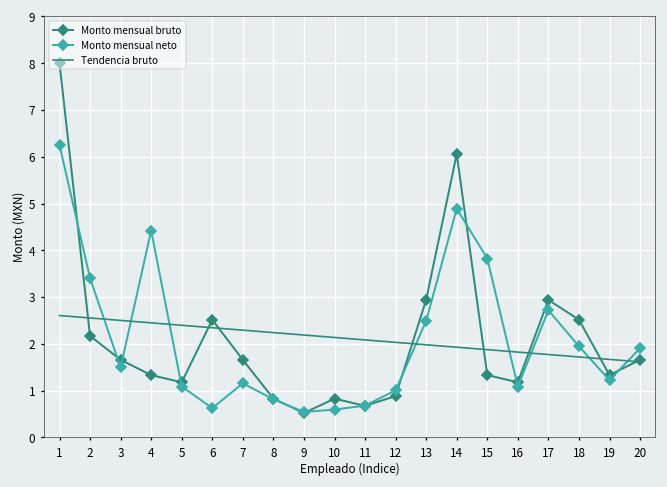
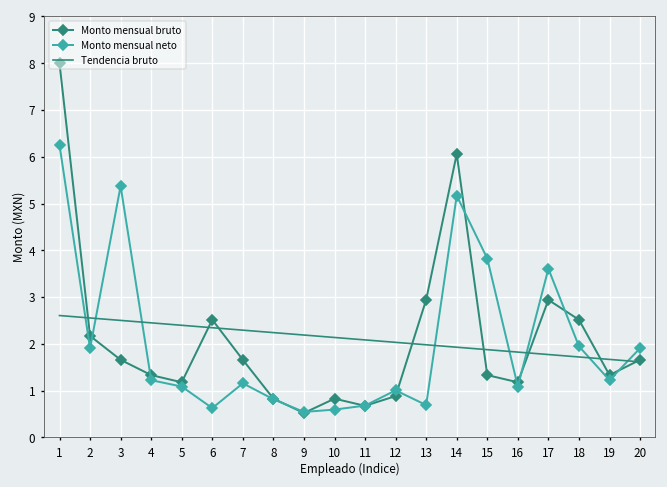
  {
    "Monto mensual neto": {
      "1": 6.2,
-     "2": 3.4,
-     "3": 1.5,
-     "4": 4.4,
+     "2": 1.9,
+     "3": 5.4,
+     "4": 1.2,
      "5": 1.1,
      "6": 0.6,
      "7": 1.2,
      "10": 0.6,
      "12": 1.0,
-     "13": 2.5,
-     "14": 4.9,
+     "13": 0.7,
+     "14": 5.2,
      "15": 3.8,
      "16": 1.1,
-     "17": 2.7,
+     "17": 3.6,
      "18": 1.9,
      "19": 1.2,
      "20": 1.9
    }
  }
